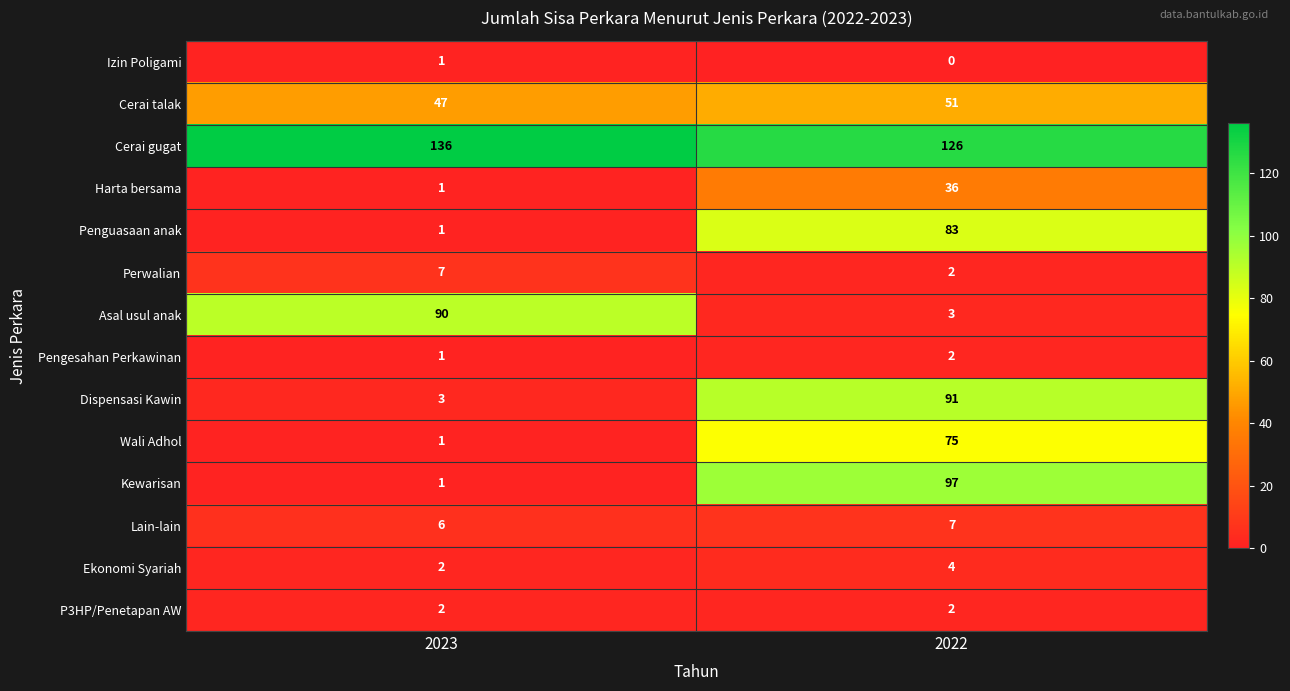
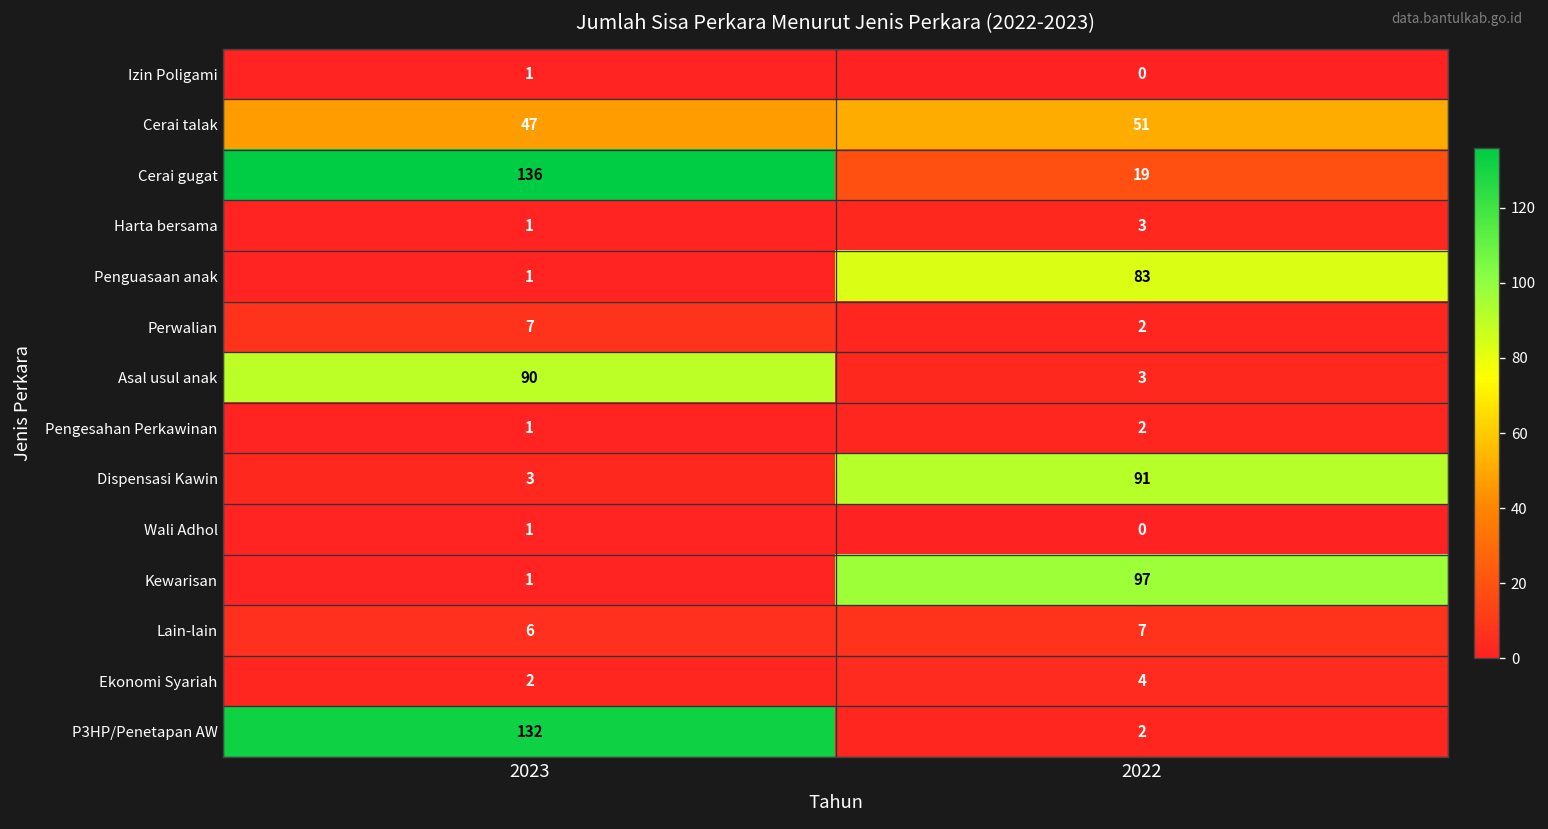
  {
    "Izin Poligami": {
      "2023": 1,
      "2022": 0
    },
    "Cerai talak": {
      "2023": 47,
      "2022": 51
    },
    "Cerai gugat": {
      "2023": 136,
-     "2022": 126
+     "2022": 19
    },
    "Harta bersama": {
      "2023": 1,
-     "2022": 36
+     "2022": 3
    },
    "Penguasaan anak": {
      "2023": 1,
      "2022": 83
    },
    "Perwalian": {
      "2023": 7,
      "2022": 2
    },
    "Asal usul anak": {
      "2023": 90,
      "2022": 3
    },
    "Pengesahan Perkawinan": {
      "2023": 1,
      "2022": 2
    },
    "Dispensasi Kawin": {
      "2023": 3,
      "2022": 91
    },
    "Wali Adhol": {
      "2023": 1,
-     "2022": 75
+     "2022": 0
    },
    "Kewarisan": {
      "2023": 1,
      "2022": 97
    },
    "Lain-lain": {
      "2023": 6,
      "2022": 7
    },
    "Ekonomi Syariah": {
      "2023": 2,
      "2022": 4
    },
    "P3HP/Penetapan AW": {
-     "2023": 2,
+     "2023": 132,
      "2022": 2
    }
  }
